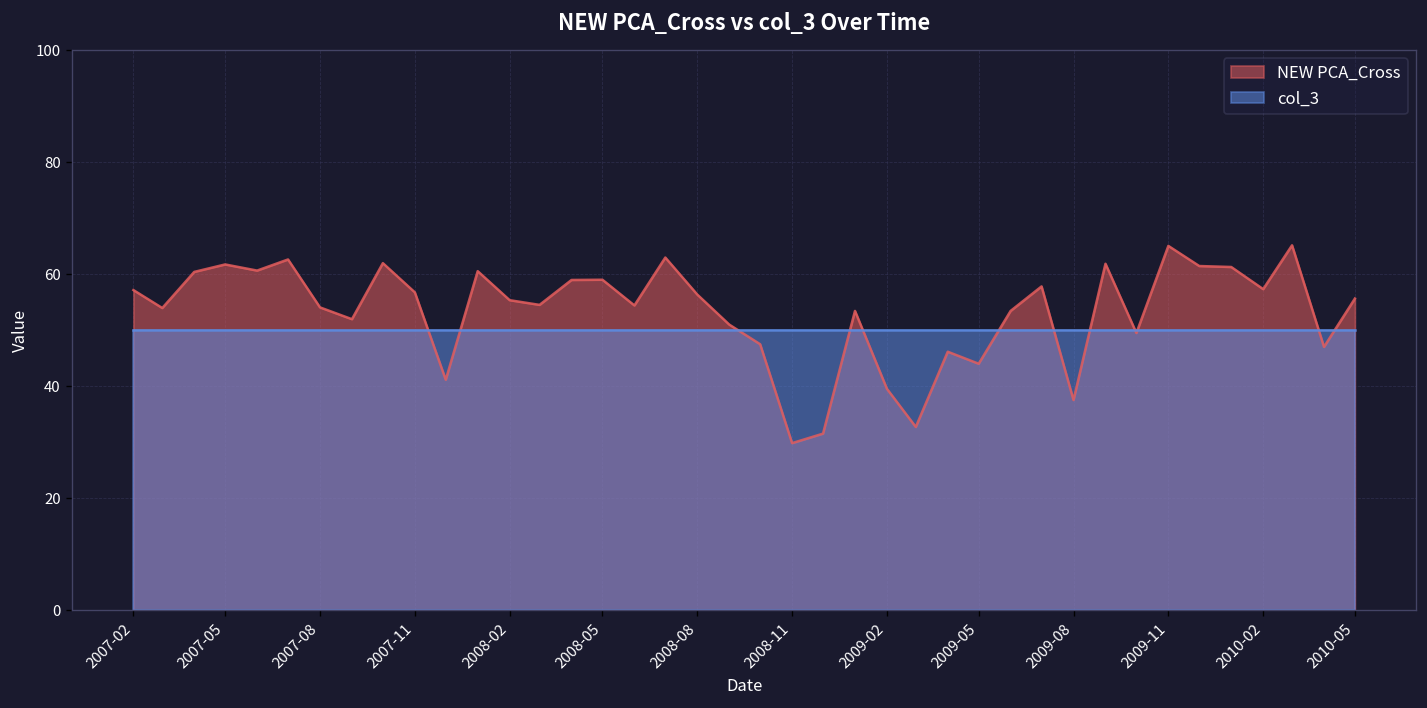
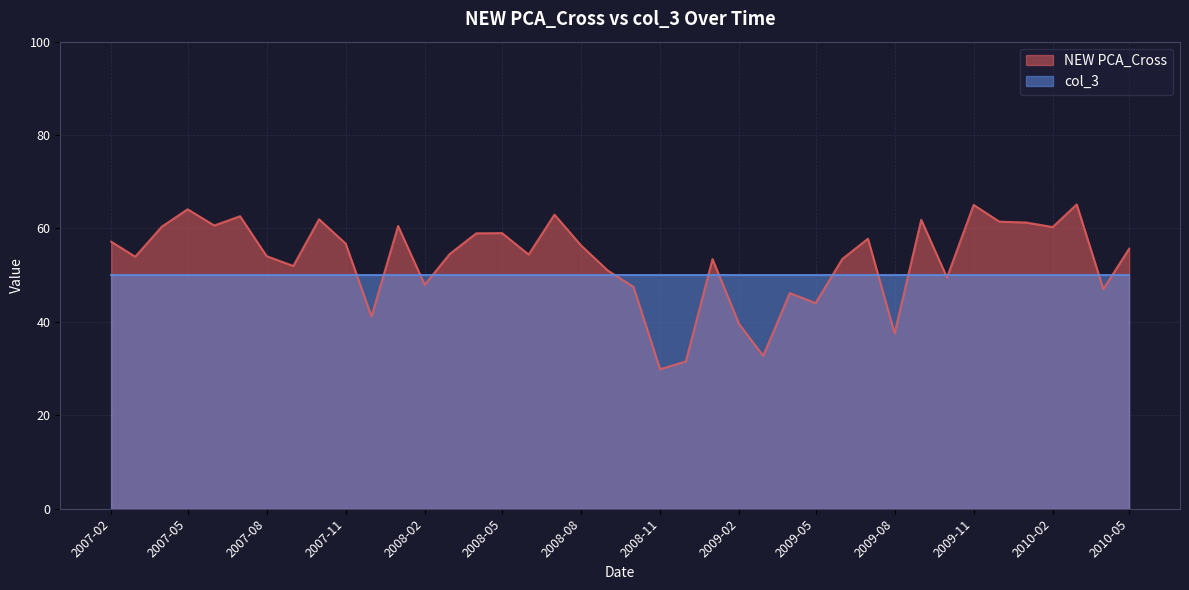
  {
    "NEW PCA_Cross": {
      "2007-02": 57,
-     "2007-05": 62,
+     "2007-05": 64,
      "2007-08": 54,
      "2007-11": 57,
-     "2008-02": 55,
+     "2008-02": 48,
      "2008-05": 59,
      "2008-08": 56,
      "2008-11": 30,
      "2009-02": 40,
      "2009-05": 44,
      "2009-08": 38,
      "2009-11": 65,
-     "2010-02": 57,
+     "2010-02": 60,
      "2010-05": 56
    },
    "col_3": {
      "2007-02": 50,
      "2007-05": 50,
      "2007-08": 50,
      "2007-11": 50,
      "2008-02": 50,
      "2008-05": 50,
      "2008-08": 50,
      "2008-11": 50,
      "2009-02": 50,
      "2009-05": 50,
      "2009-08": 50,
      "2009-11": 50,
      "2010-02": 50,
      "2010-05": 50
    }
  }
